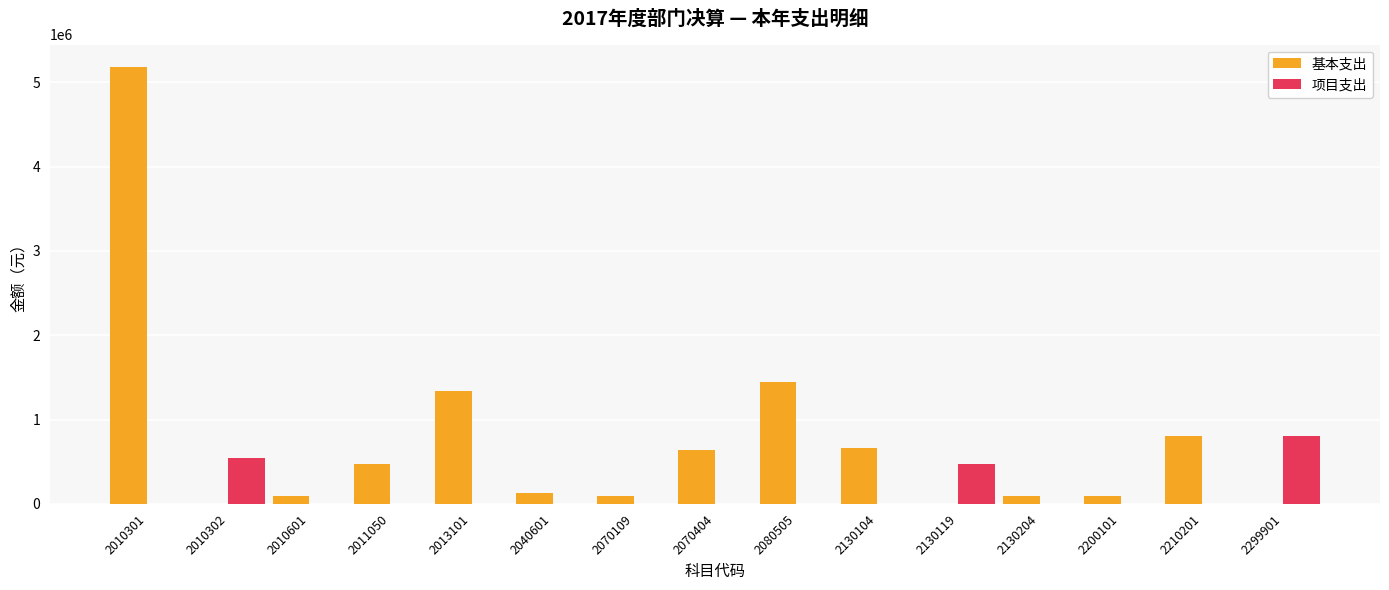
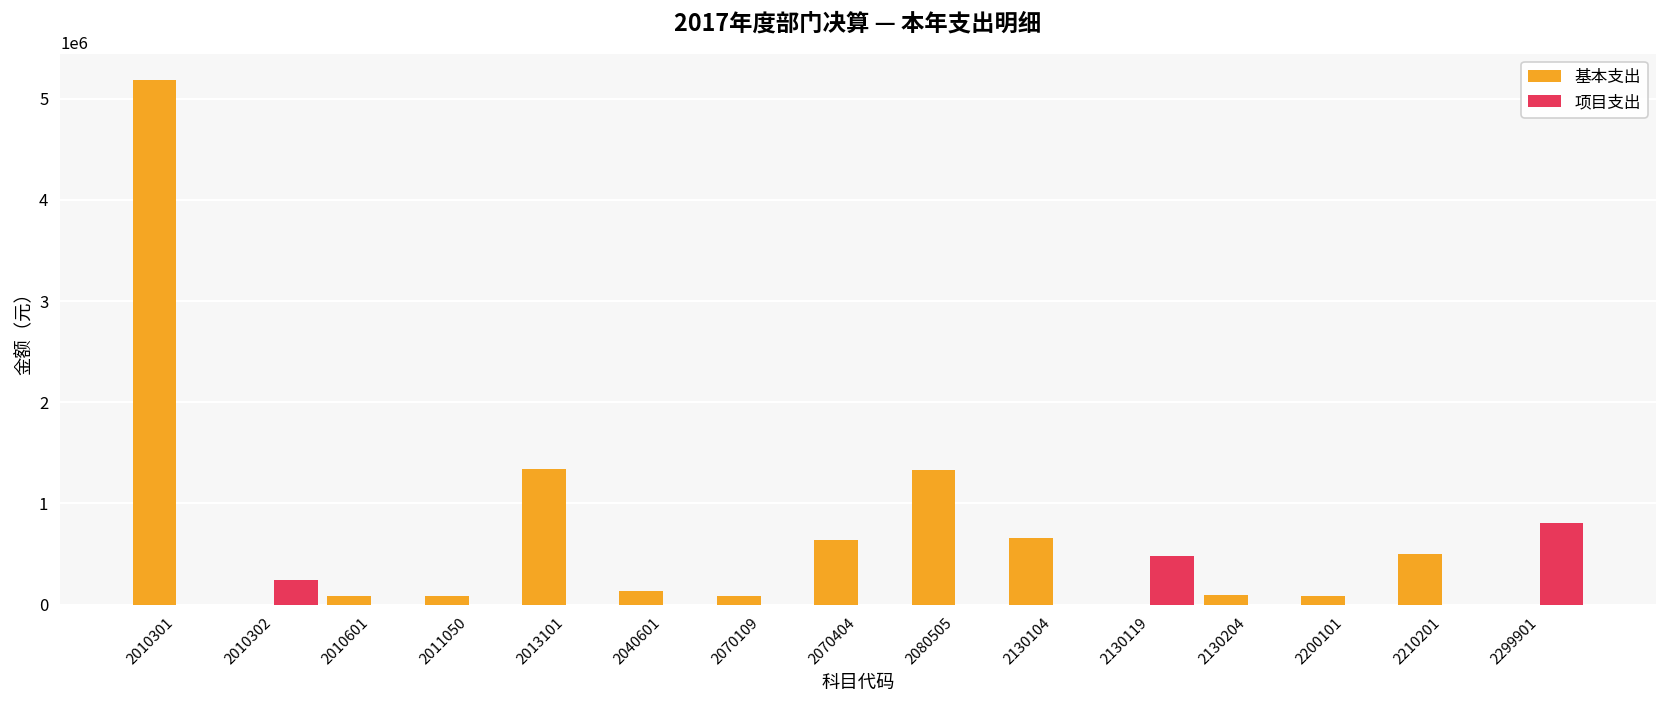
  {
    "基本支出": {
      "2010301": 5200000,
      "2010302": 0,
      "2010601": 100000,
-     "2011050": 500000,
+     "2011050": 100000,
      "2013101": 1300000,
      "2040601": 100000,
      "2070109": 100000,
      "2070404": 600000,
-     "2080505": 1400000,
+     "2080505": 1300000,
      "2130104": 700000,
      "2130119": 0,
      "2130204": 100000,
      "2200101": 100000,
-     "2210201": 800000,
+     "2210201": 500000,
      "2299901": 0
    },
    "项目支出": {
      "2010301": 0,
-     "2010302": 500000,
+     "2010302": 200000,
      "2010601": 0,
      "2011050": 0,
      "2013101": 0,
      "2040601": 0,
      "2070109": 0,
      "2070404": 0,
      "2080505": 0,
      "2130104": 0,
      "2130119": 500000,
      "2130204": 0,
      "2200101": 0,
      "2210201": 0,
      "2299901": 800000
    }
  }
